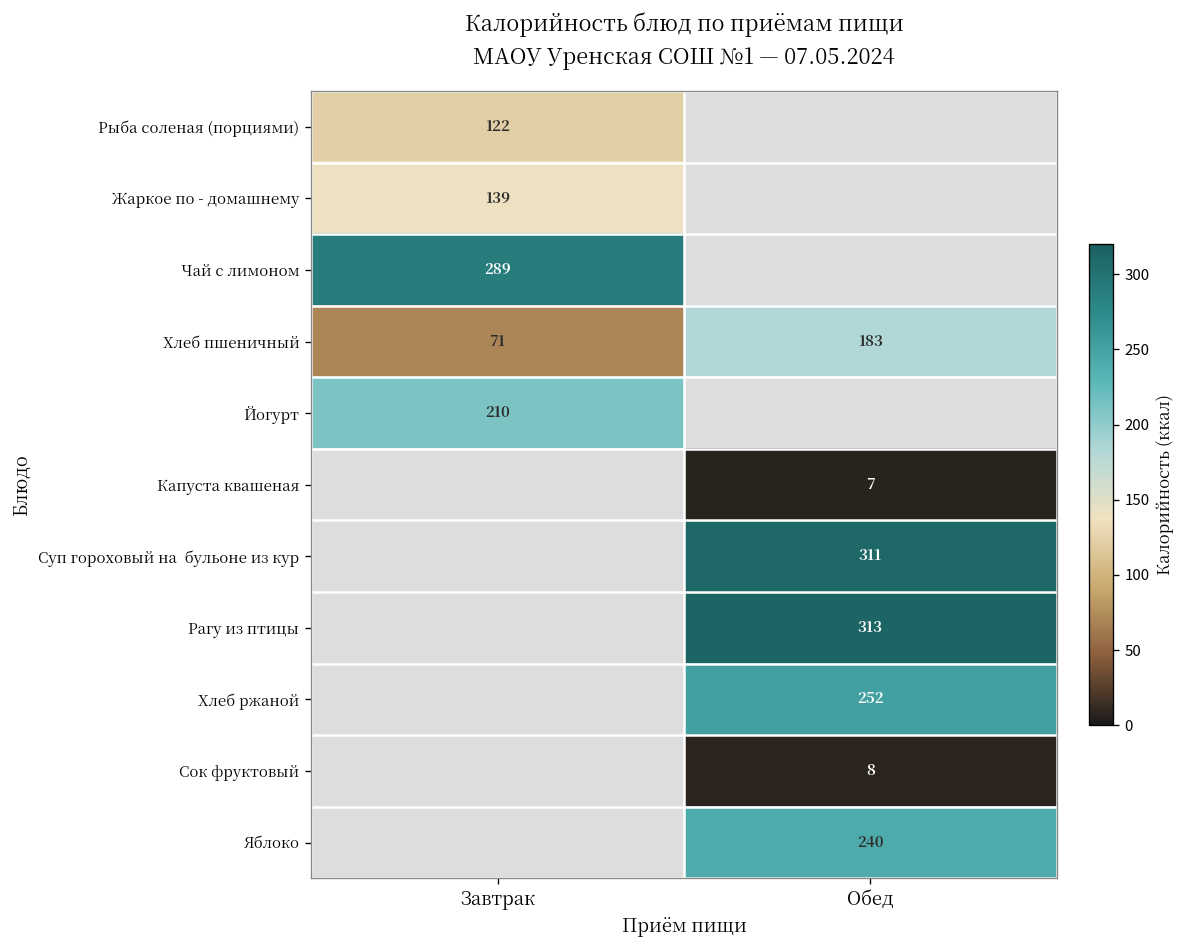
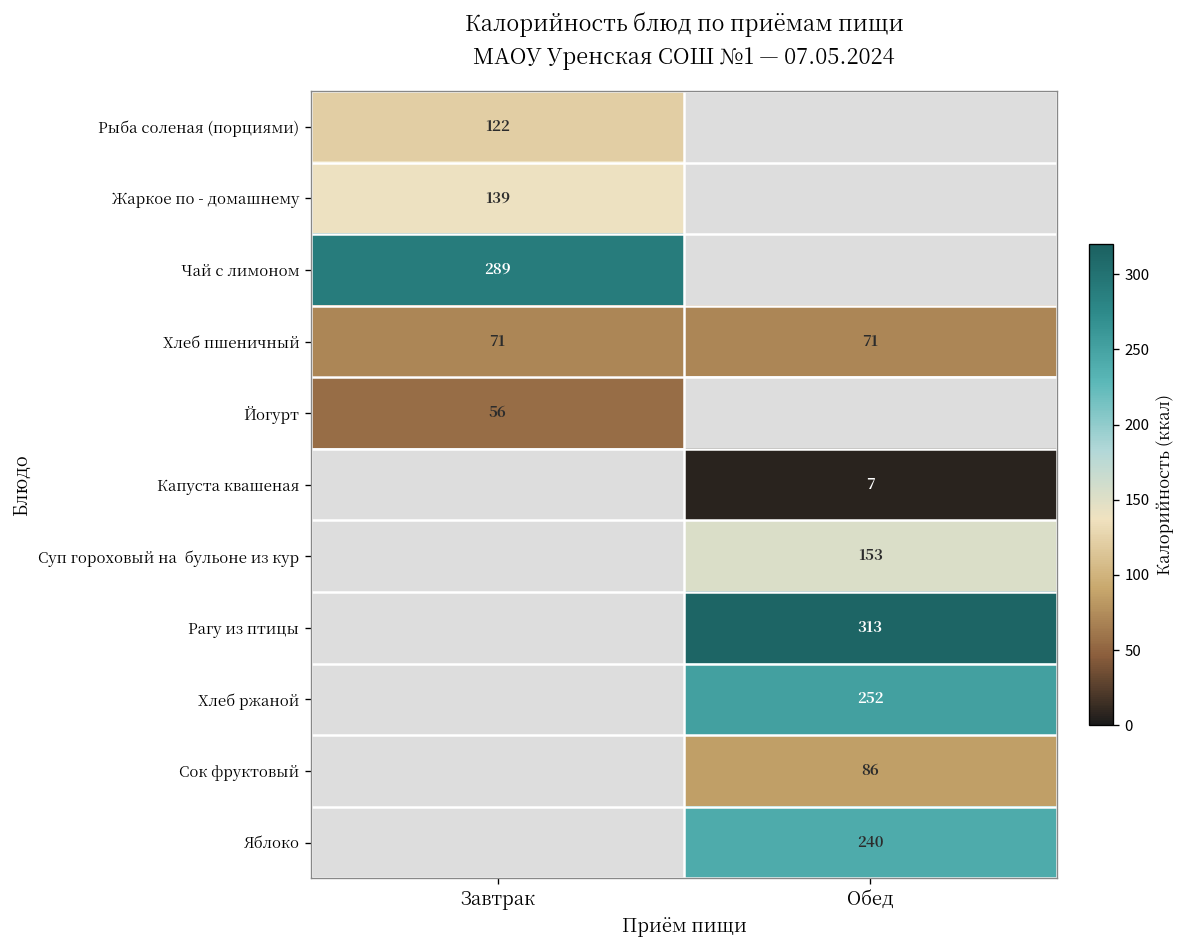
  {
    "Рыба соленая (порциями)": {
      "Завтрак": 122
    },
    "Жаркое по - домашнему": {
      "Завтрак": 139
    },
    "Чай с лимоном": {
      "Завтрак": 289
    },
    "Хлеб пшеничный": {
      "Завтрак": 71,
-     "Обед": 183
+     "Обед": 71
    },
    "Йогурт": {
-     "Завтрак": 210
+     "Завтрак": 56
    },
    "Капуста квашеная": {
      "Обед": 7
    },
    "Суп гороховый на бульоне из кур": {
-     "Обед": 311
+     "Обед": 153
    },
    "Рагу из птицы": {
      "Обед": 313
    },
    "Хлеб ржаной": {
      "Обед": 252
    },
    "Сок фруктовый": {
-     "Обед": 8
+     "Обед": 86
    },
    "Яблоко": {
      "Обед": 240
    }
  }
